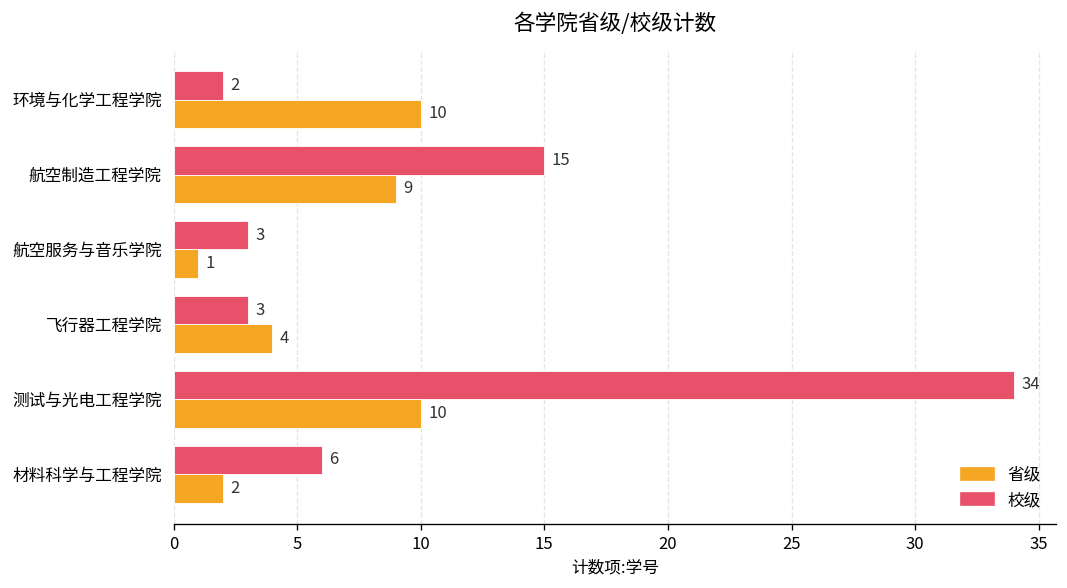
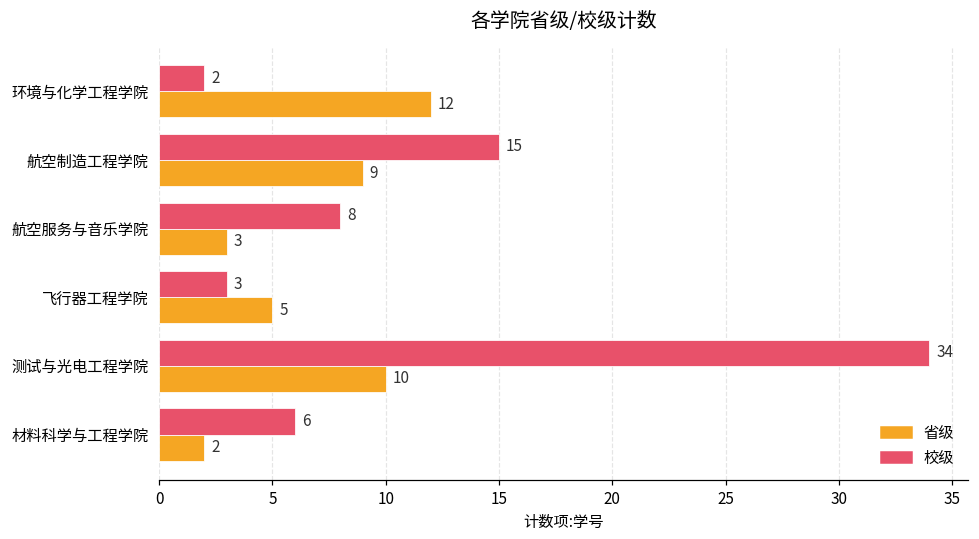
  {
    "省级": {
-     "环境与化学工程学院": 10,
+     "环境与化学工程学院": 12,
      "航空制造工程学院": 9,
-     "航空服务与音乐学院": 1,
-     "飞行器工程学院": 4,
+     "航空服务与音乐学院": 3,
+     "飞行器工程学院": 5,
      "测试与光电工程学院": 10,
      "材料科学与工程学院": 2
    },
    "校级": {
      "环境与化学工程学院": 2,
      "航空制造工程学院": 15,
-     "航空服务与音乐学院": 3,
+     "航空服务与音乐学院": 8,
      "飞行器工程学院": 3,
      "测试与光电工程学院": 34,
      "材料科学与工程学院": 6
    }
  }
